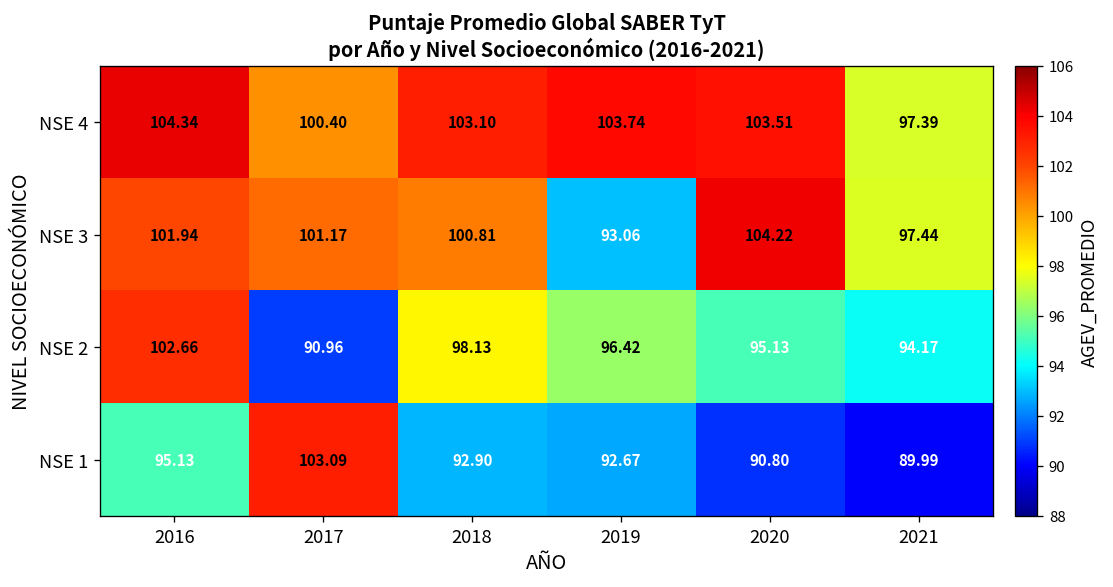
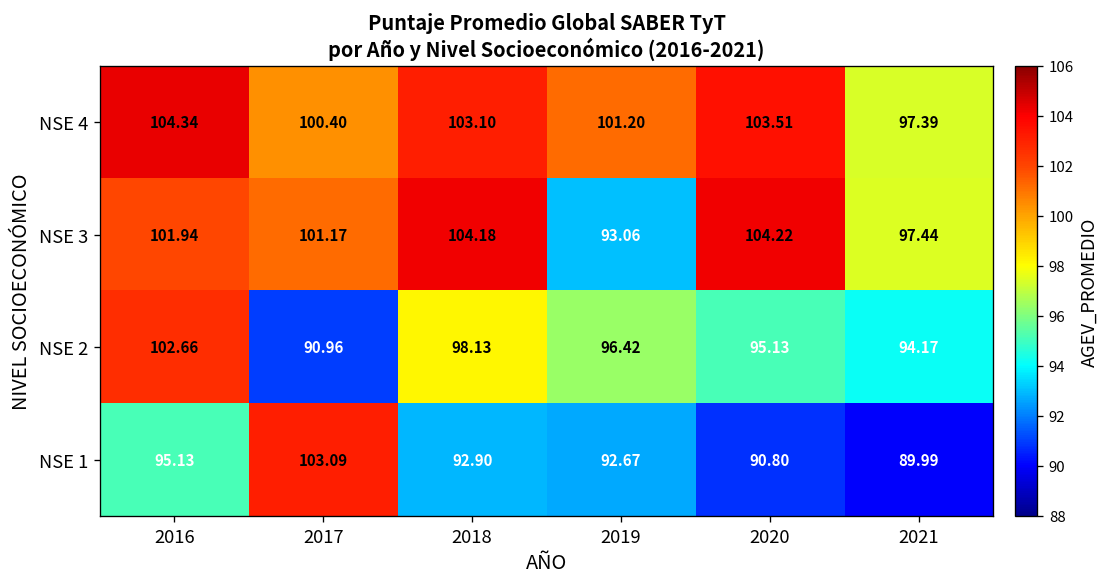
  {
    "NSE 4": {
      "2016": 104.34,
      "2017": 100.40,
      "2018": 103.10,
-     "2019": 103.74,
+     "2019": 101.20,
      "2020": 103.51,
      "2021": 97.39
    },
    "NSE 3": {
      "2016": 101.94,
      "2017": 101.17,
-     "2018": 100.81,
+     "2018": 104.18,
      "2019": 93.06,
      "2020": 104.22,
      "2021": 97.44
    },
    "NSE 2": {
      "2016": 102.66,
      "2017": 90.96,
      "2018": 98.13,
      "2019": 96.42,
      "2020": 95.13,
      "2021": 94.17
    },
    "NSE 1": {
      "2016": 95.13,
      "2017": 103.09,
      "2018": 92.90,
      "2019": 92.67,
      "2020": 90.80,
      "2021": 89.99
    }
  }
